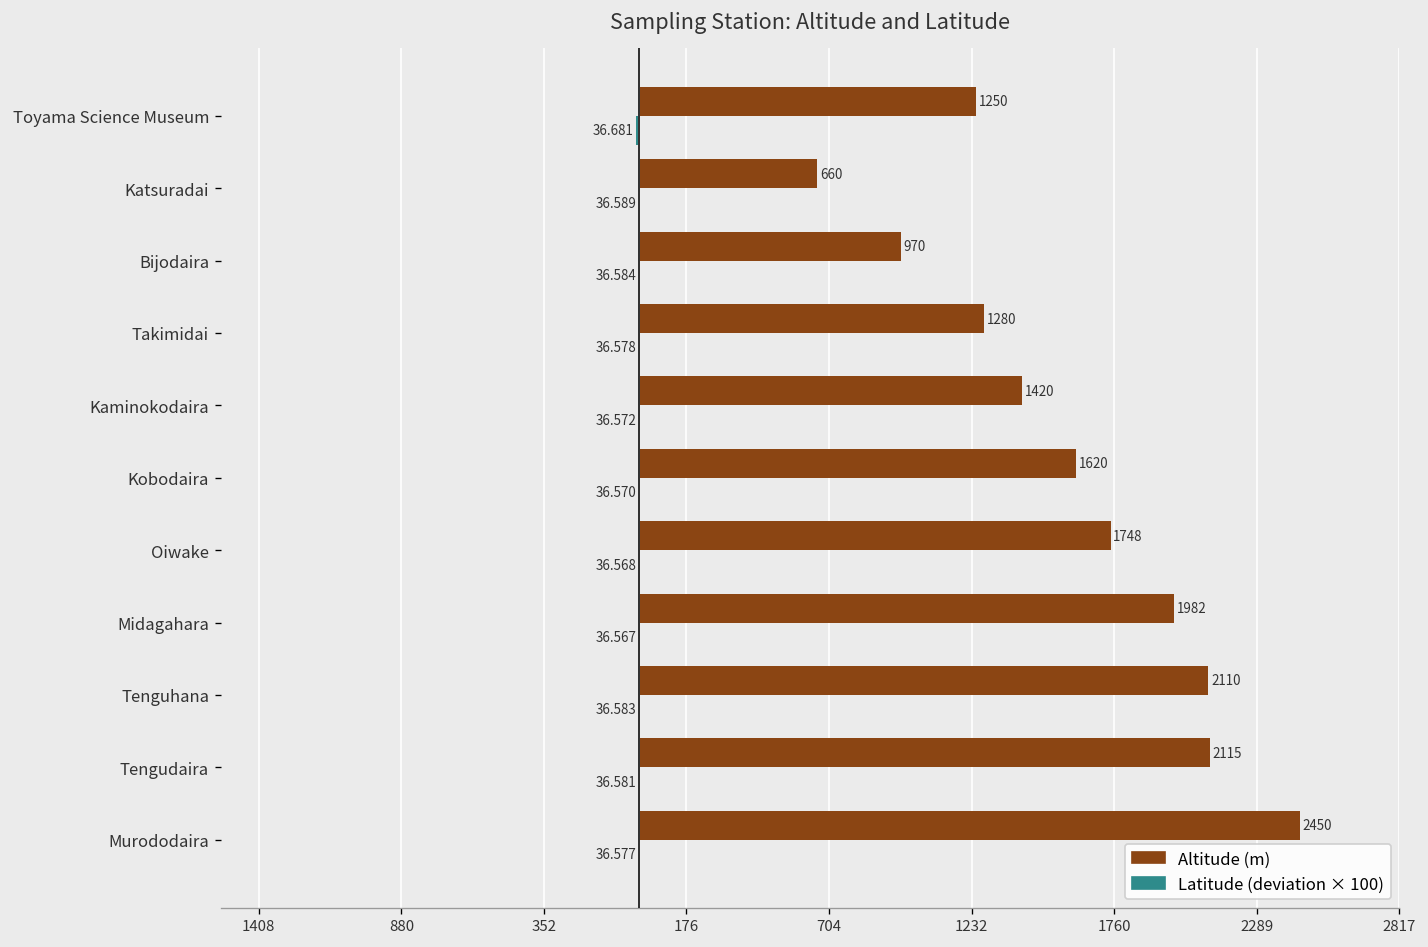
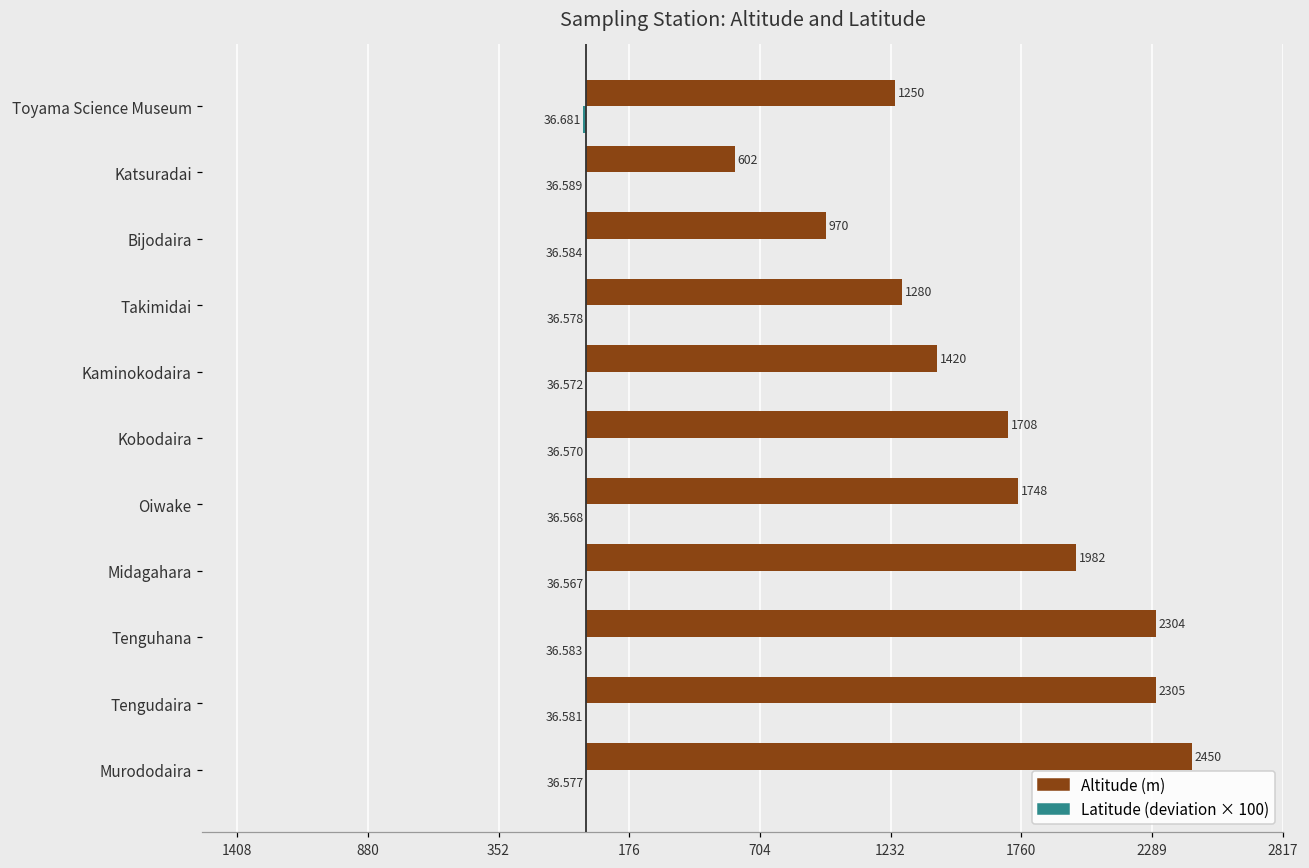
  {
    "Altitude (m)": {
      "Toyama Science Museum": 1250,
-     "Katsuradai": 660,
+     "Katsuradai": 602,
      "Bijodaira": 970,
      "Takimidai": 1280,
      "Kaminokodaira": 1420,
-     "Kobodaira": 1620,
+     "Kobodaira": 1708,
      "Oiwake": 1748,
      "Midagahara": 1982,
-     "Tenguhana": 2110,
-     "Tengudaira": 2115,
+     "Tenguhana": 2304,
+     "Tengudaira": 2305,
      "Murododaira": 2450
    }
  }
